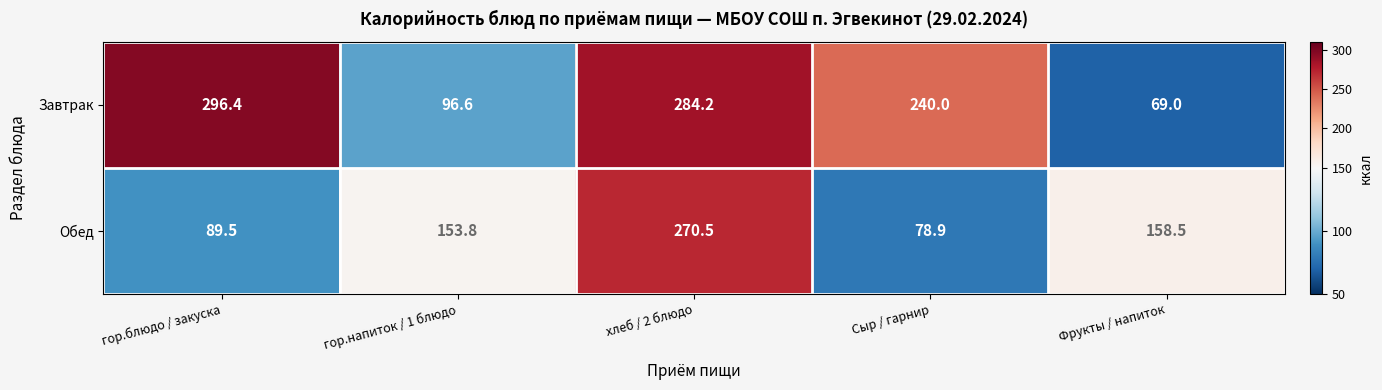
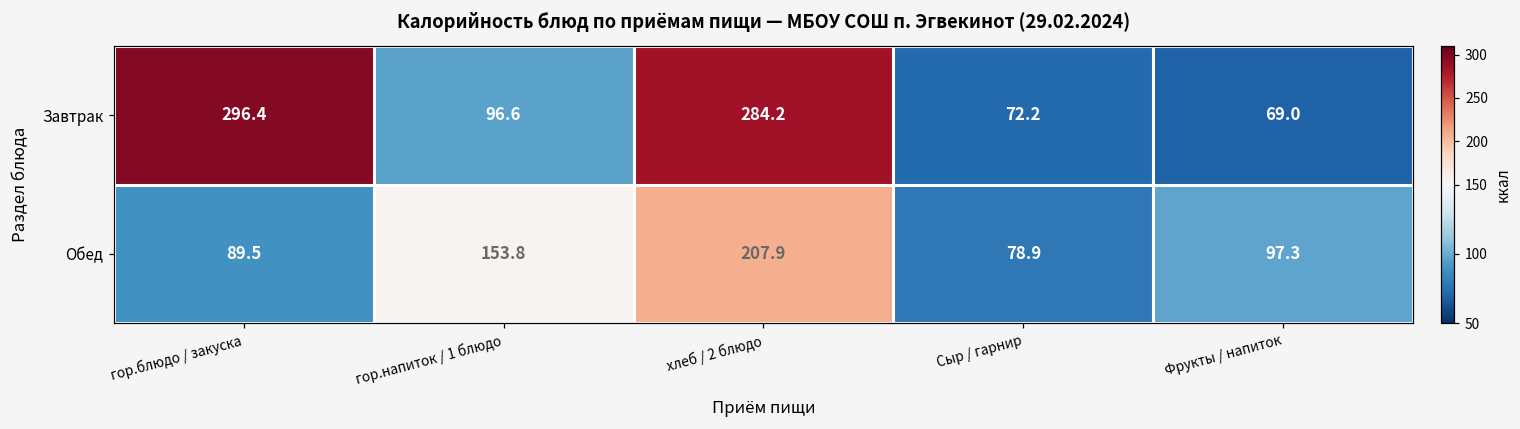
  {
    "Завтрак": {
      "гор.блюдо / закуска": 296.4,
      "гор.напиток / 1 блюдо": 96.6,
      "хлеб / 2 блюдо": 284.2,
-     "Сыр / гарнир": 240.0,
+     "Сыр / гарнир": 72.2,
      "Фрукты / напиток": 69.0
    },
    "Обед": {
      "гор.блюдо / закуска": 89.5,
      "гор.напиток / 1 блюдо": 153.8,
-     "хлеб / 2 блюдо": 270.5,
+     "хлеб / 2 блюдо": 207.9,
      "Сыр / гарнир": 78.9,
-     "Фрукты / напиток": 158.5
+     "Фрукты / напиток": 97.3
    }
  }
